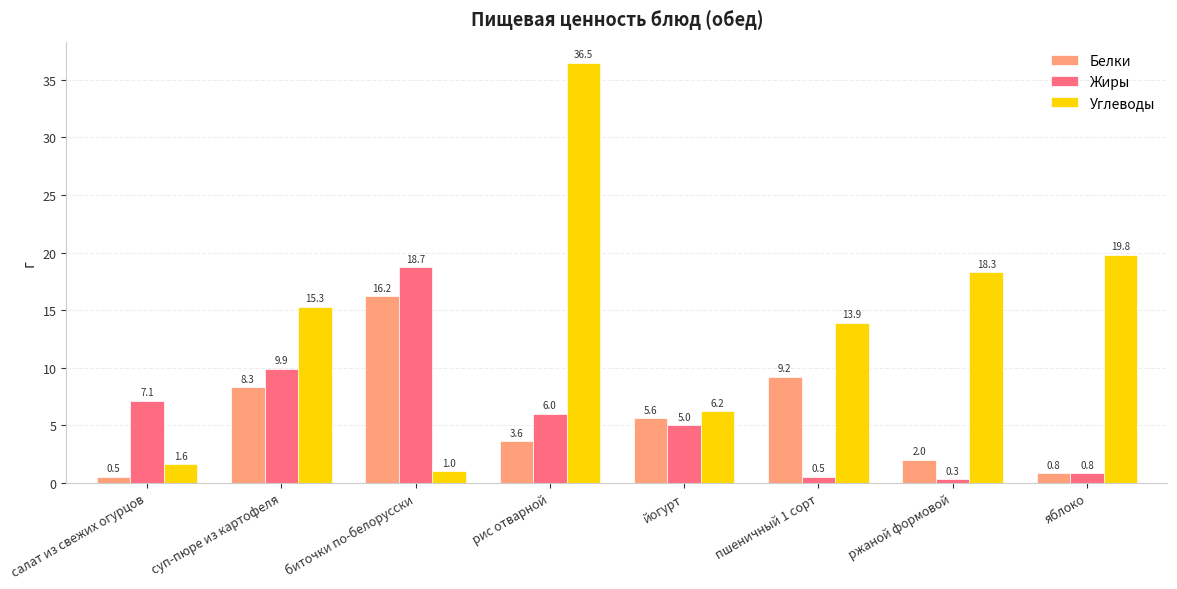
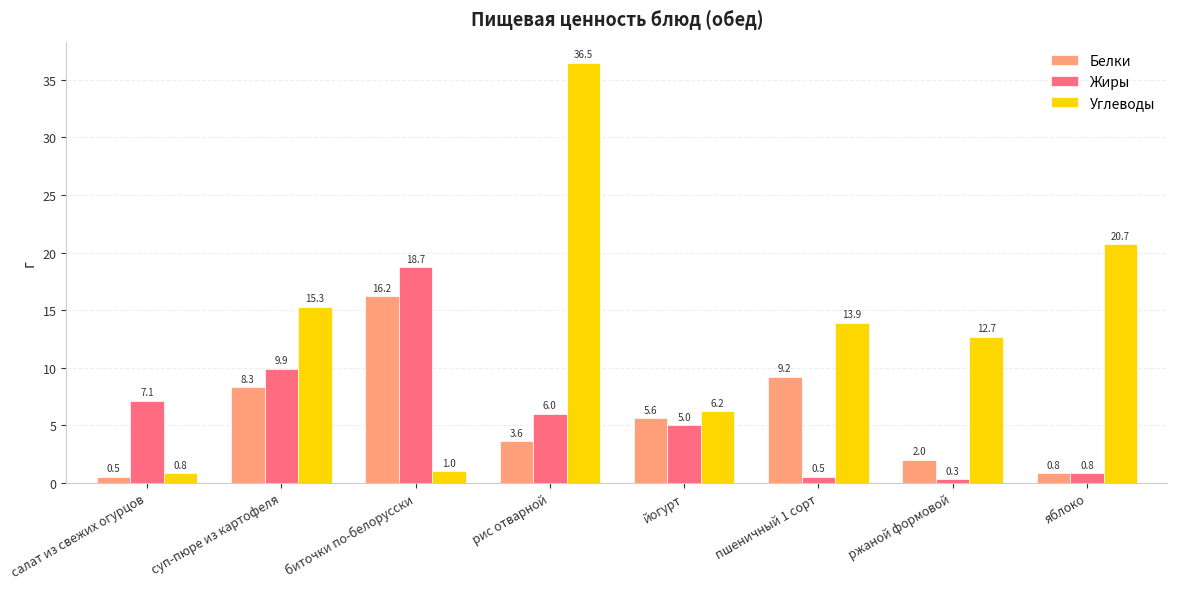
  {
    "Углеводы": {
-     "салат из свежих огурцов": 1.6,
+     "салат из свежих огурцов": 0.8,
      "суп-пюре из картофеля": 15.3,
      "биточки по-белорусски": 1.0,
      "рис отварной": 36.5,
      "йогурт": 6.2,
      "пшеничный 1 сорт": 13.9,
-     "ржаной формовой": 18.3,
-     "яблоко": 19.8
+     "ржаной формовой": 12.7,
+     "яблоко": 20.7
    }
  }
